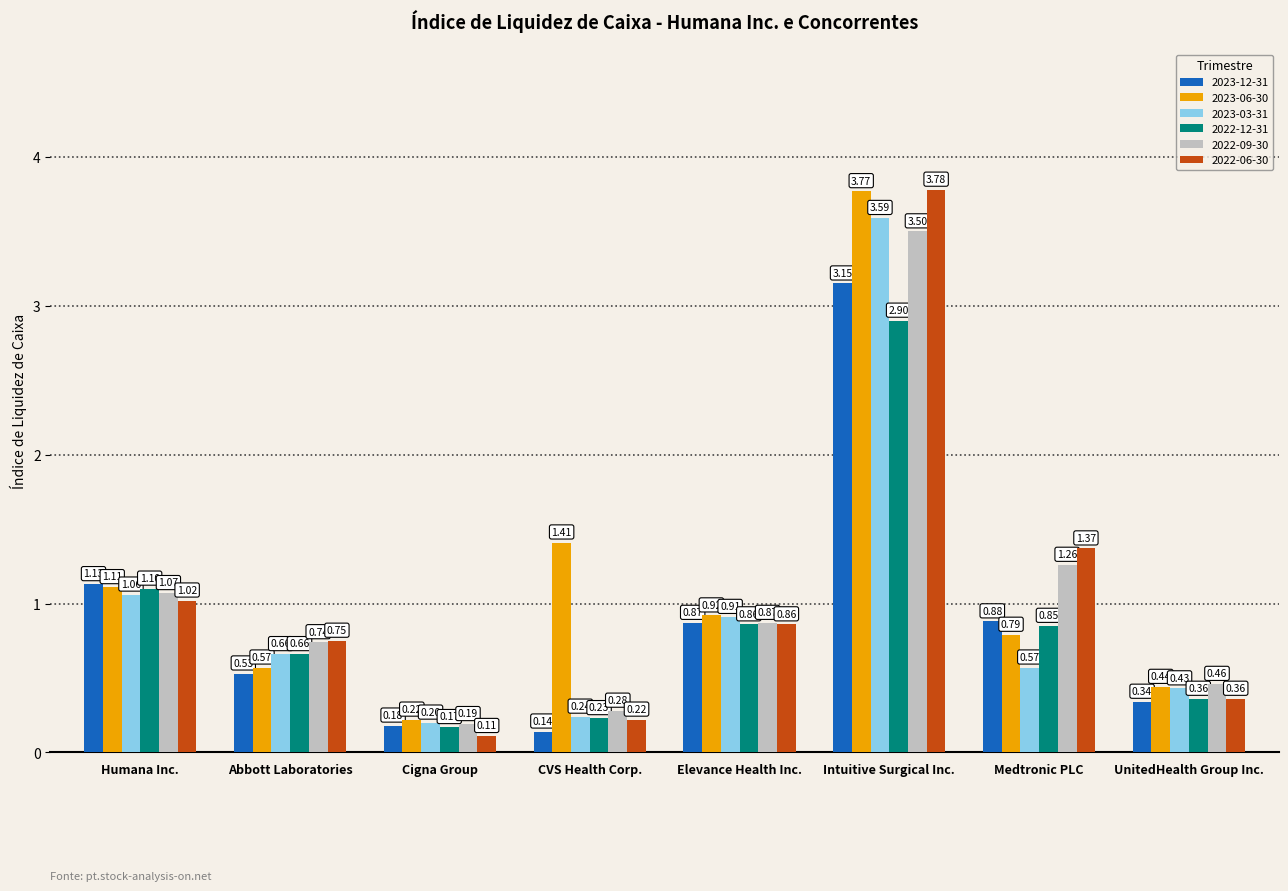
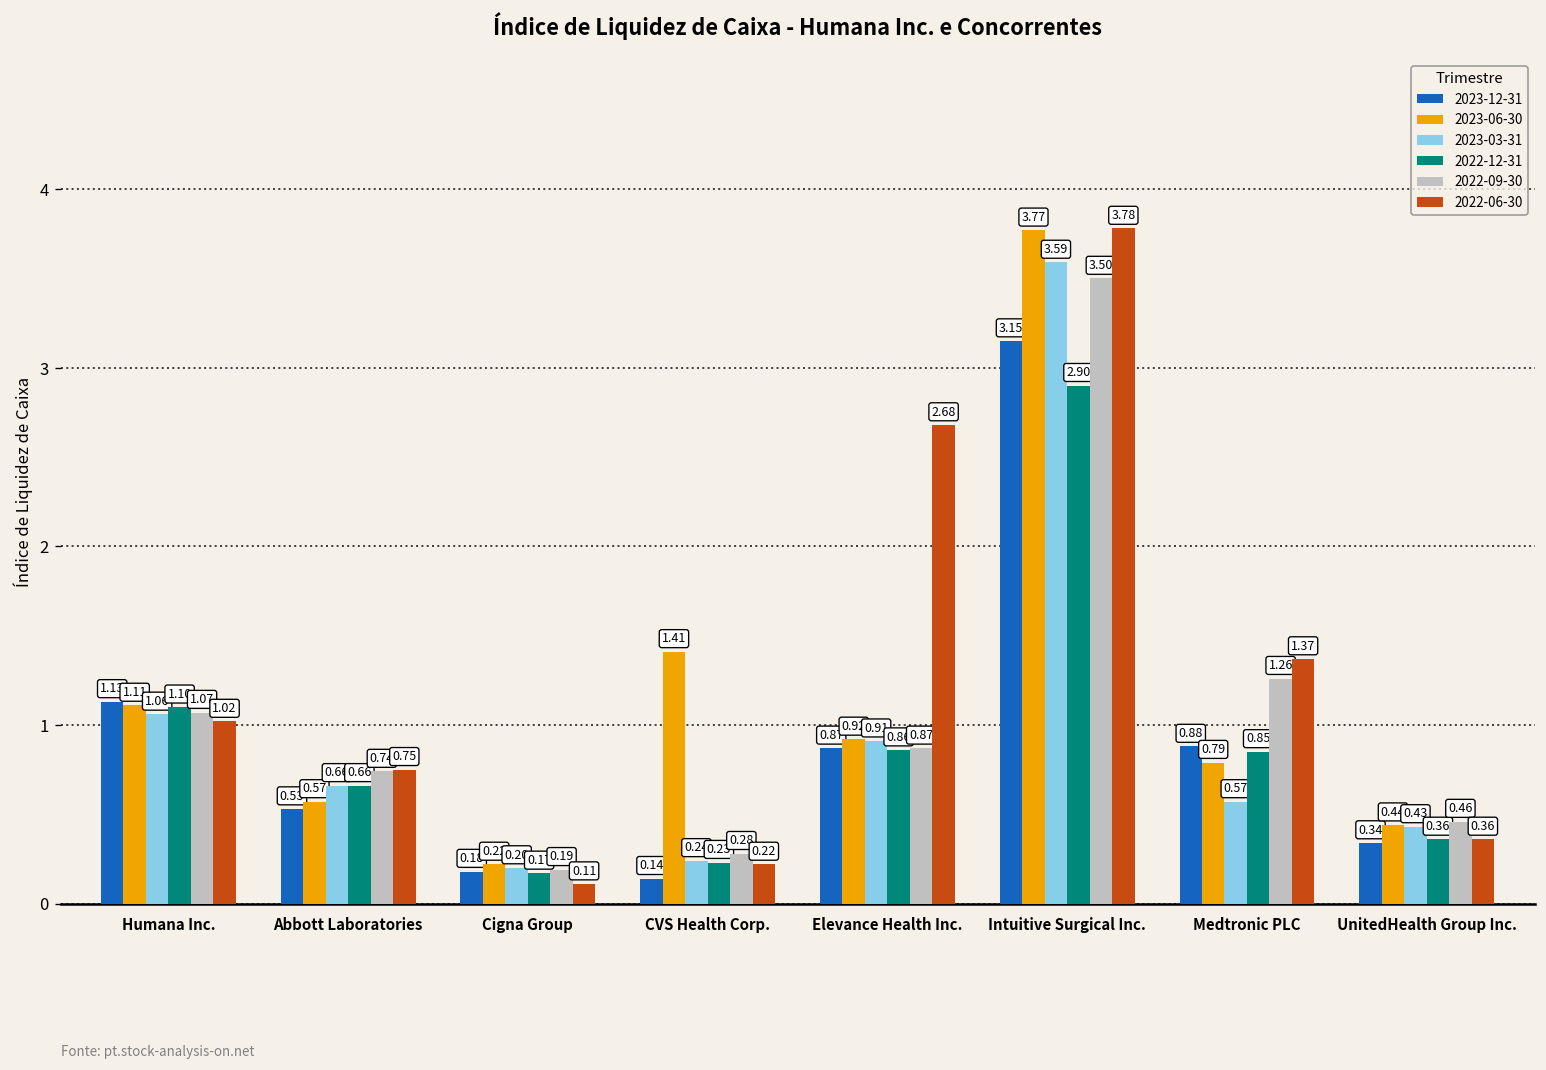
  {
    "2022-06-30": {
-     "Elevance Health Inc.": 0.86
+     "Elevance Health Inc.": 2.68
    }
  }
